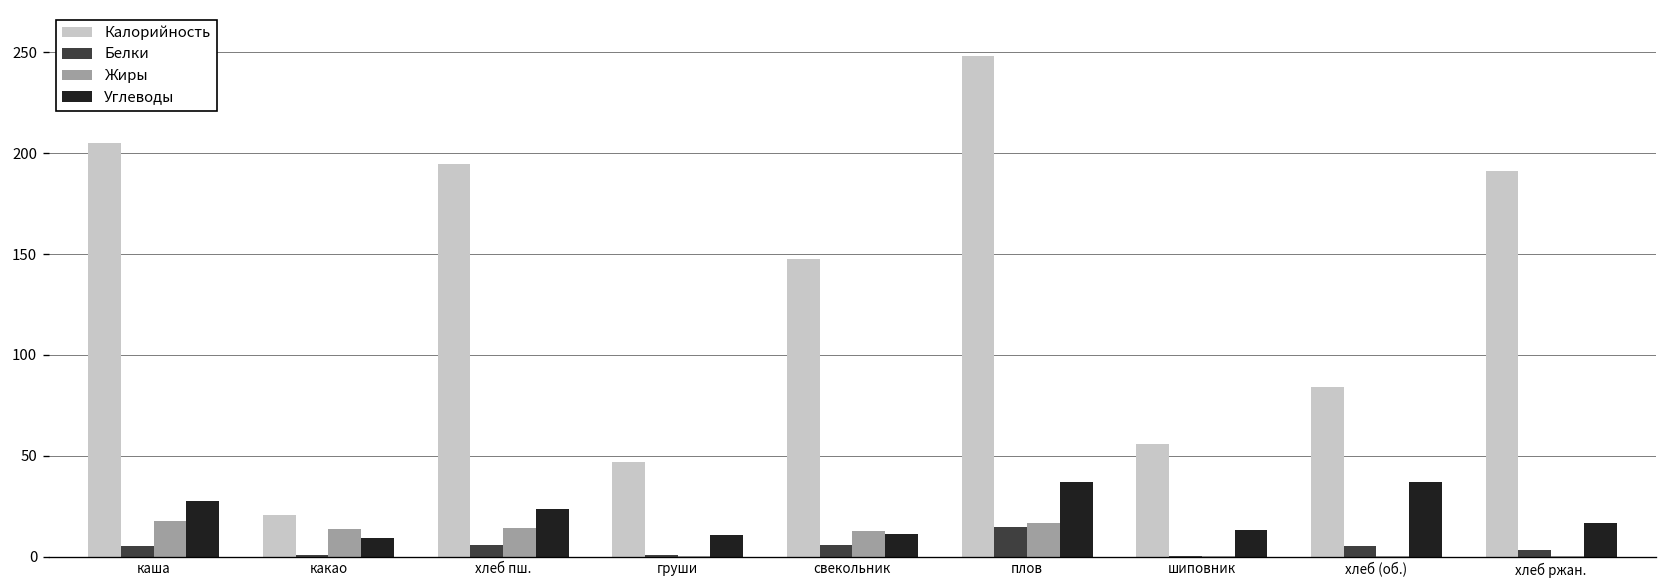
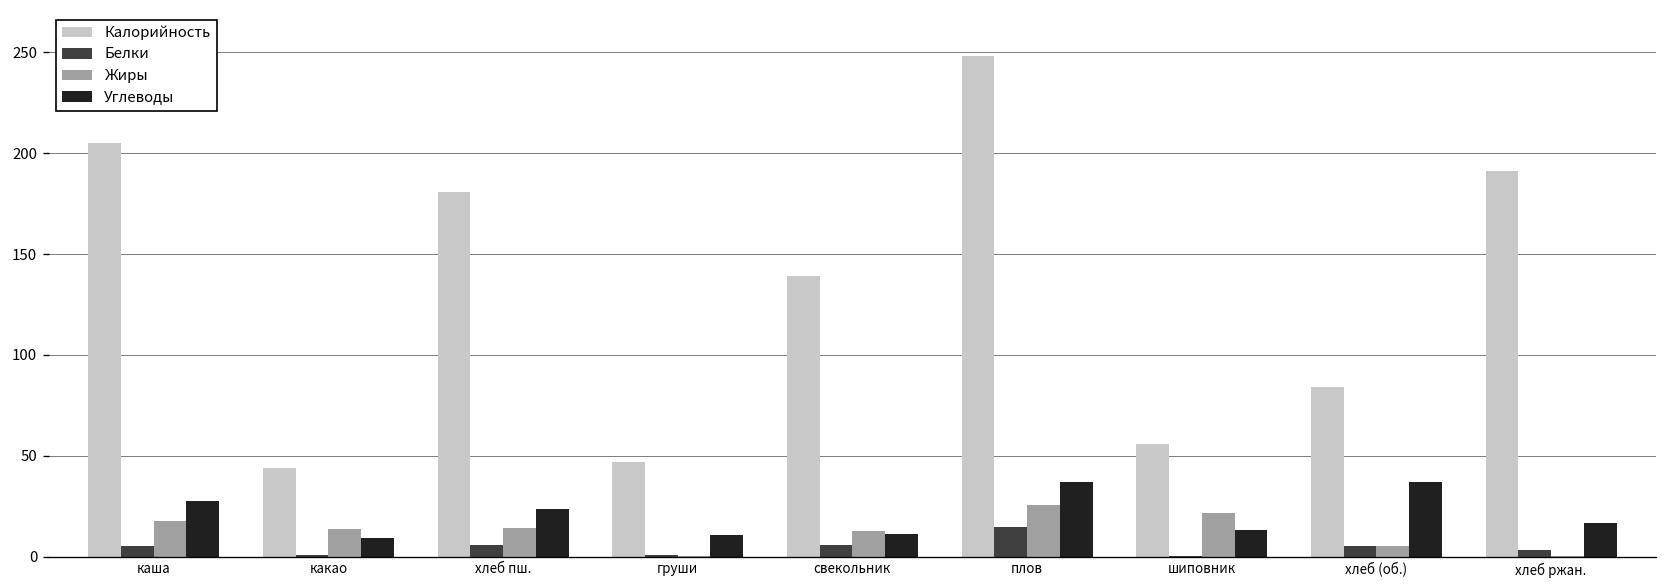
  {
    "Калорийность": {
      "каша": 205,
-     "какао": 21,
-     "хлеб пш.": 195,
+     "какао": 44,
+     "хлеб пш.": 181,
      "груши": 47,
-     "свекольник": 148,
+     "свекольник": 139,
      "плов": 248,
      "шиповник": 56,
      "хлеб (об.)": 84,
      "хлеб ржан.": 191
    },
    "Жиры": {
      "каша": 18,
      "какао": 14,
      "хлеб пш.": 14,
      "свекольник": 13,
-     "плов": 17,
-     "шиповник": 0,
-     "хлеб (об.)": 0
+     "плов": 26,
+     "шиповник": 22,
+     "хлеб (об.)": 5
    }
  }
